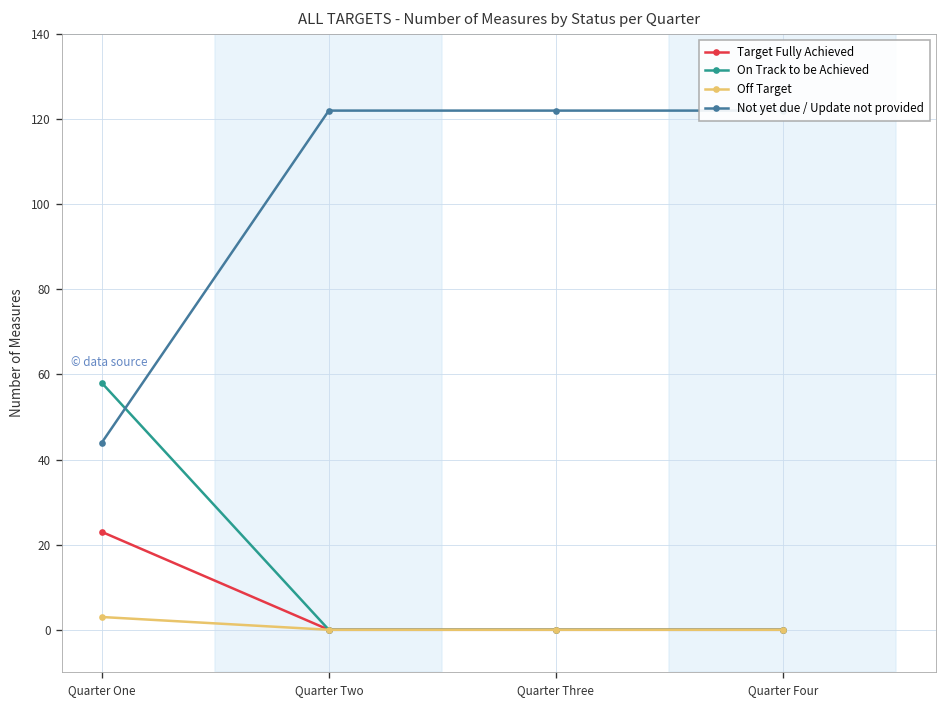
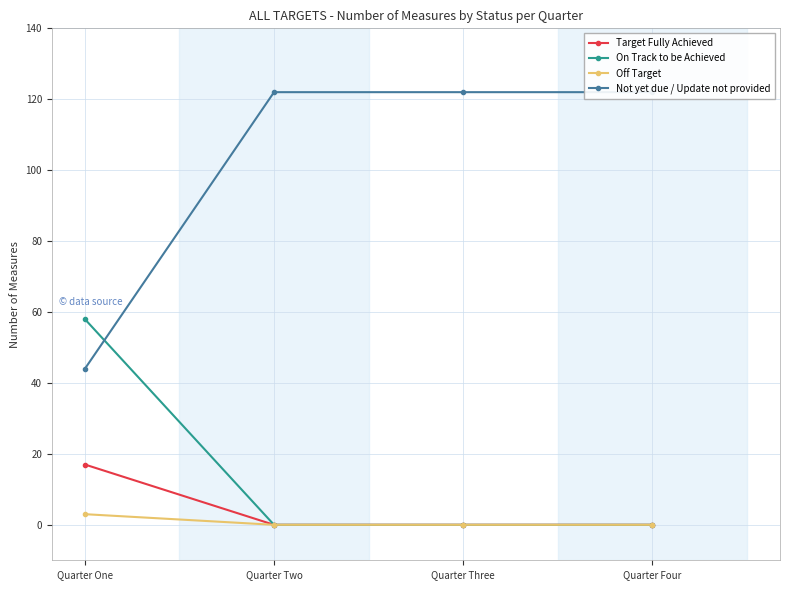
  {
    "Target Fully Achieved": {
-     "Quarter One": 23
+     "Quarter One": 17
    },
    "Off Target": {
      "Quarter One": 3
    }
  }
